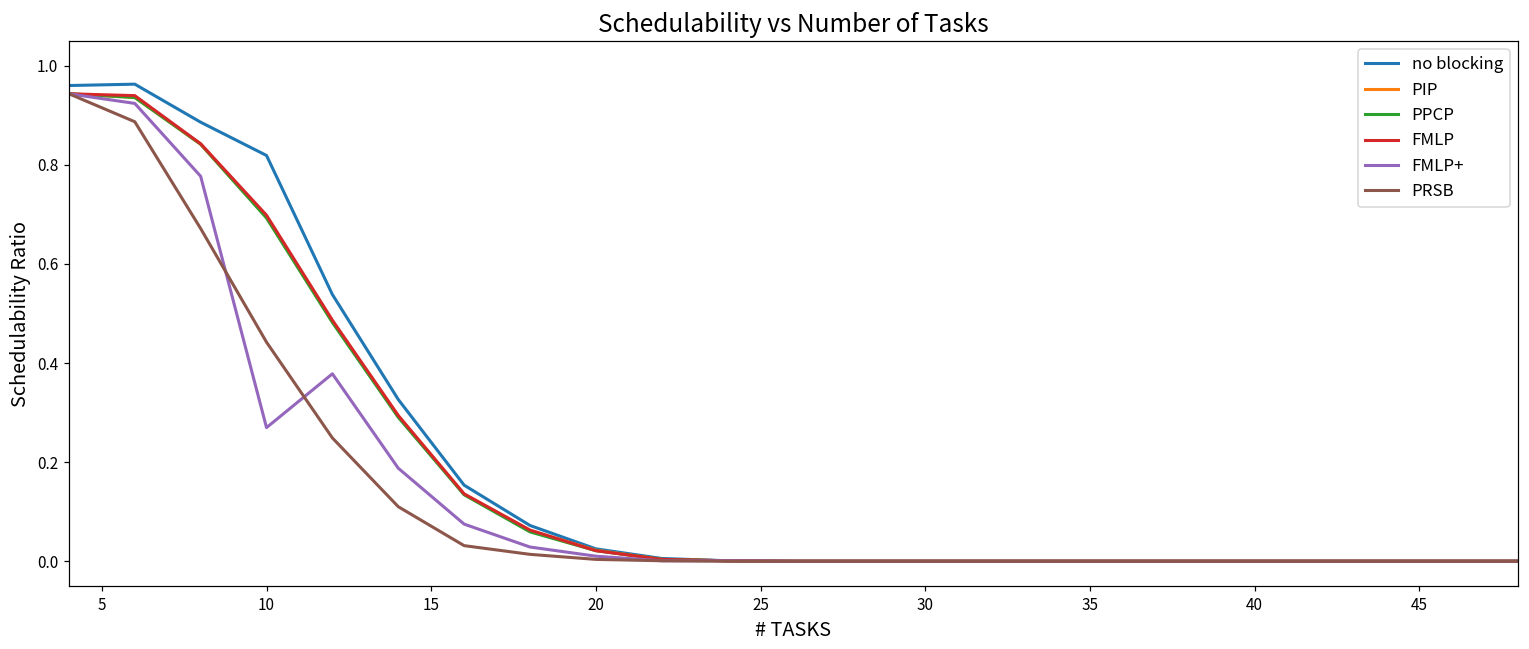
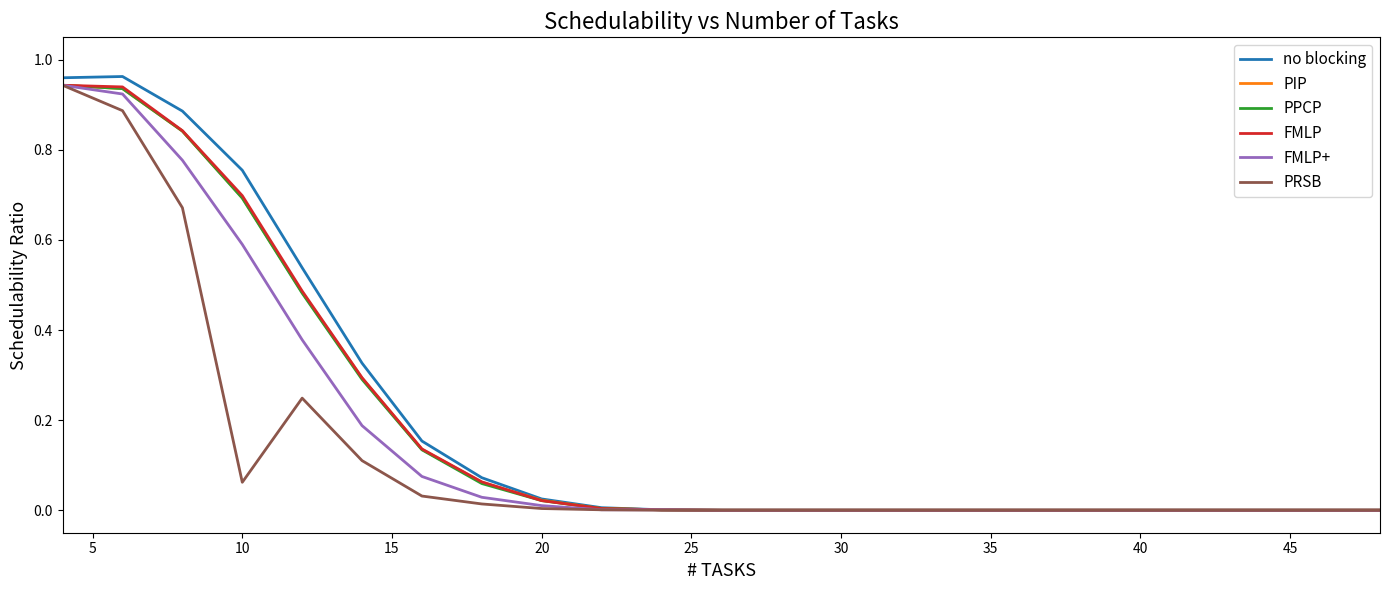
  {
    "no blocking": {
-     "10": 0.82
+     "10": 0.75
    },
    "FMLP+": {
-     "10": 0.27,
+     "10": 0.59,
      "20": 0.01
    },
    "PRSB": {
-     "10": 0.44,
+     "10": 0.06,
      "20": 0.00
    }
  }
